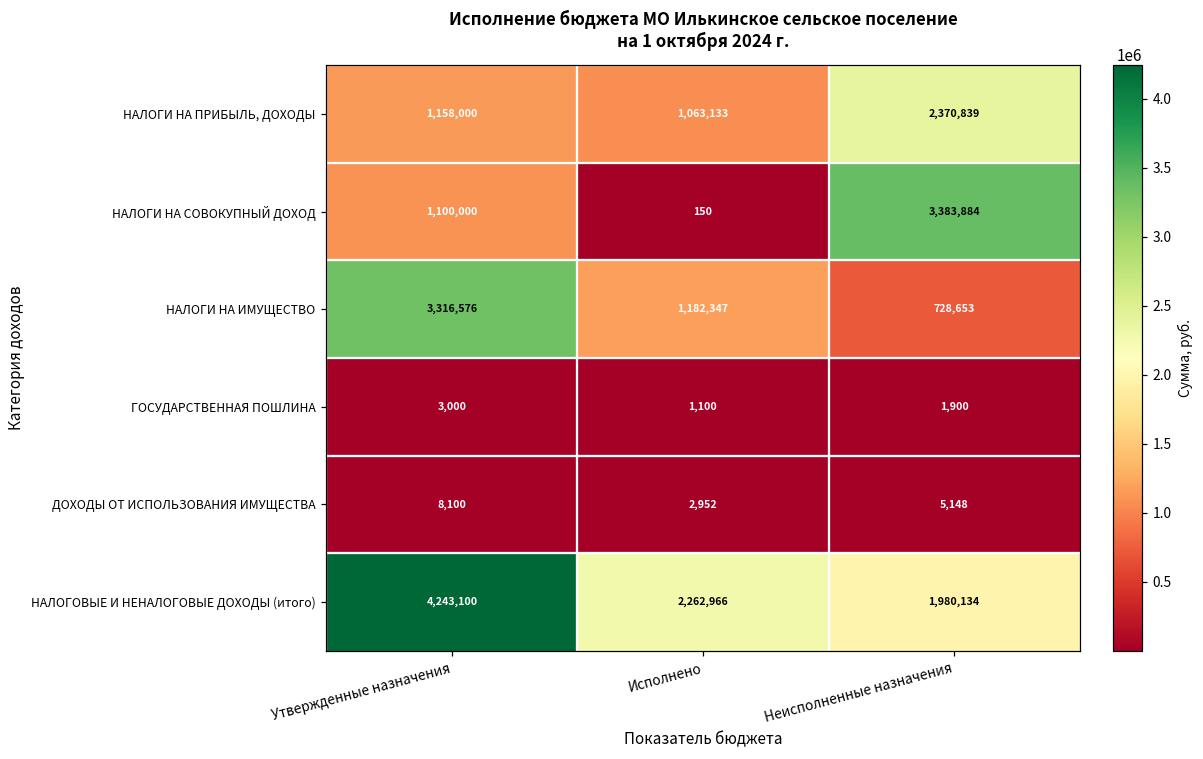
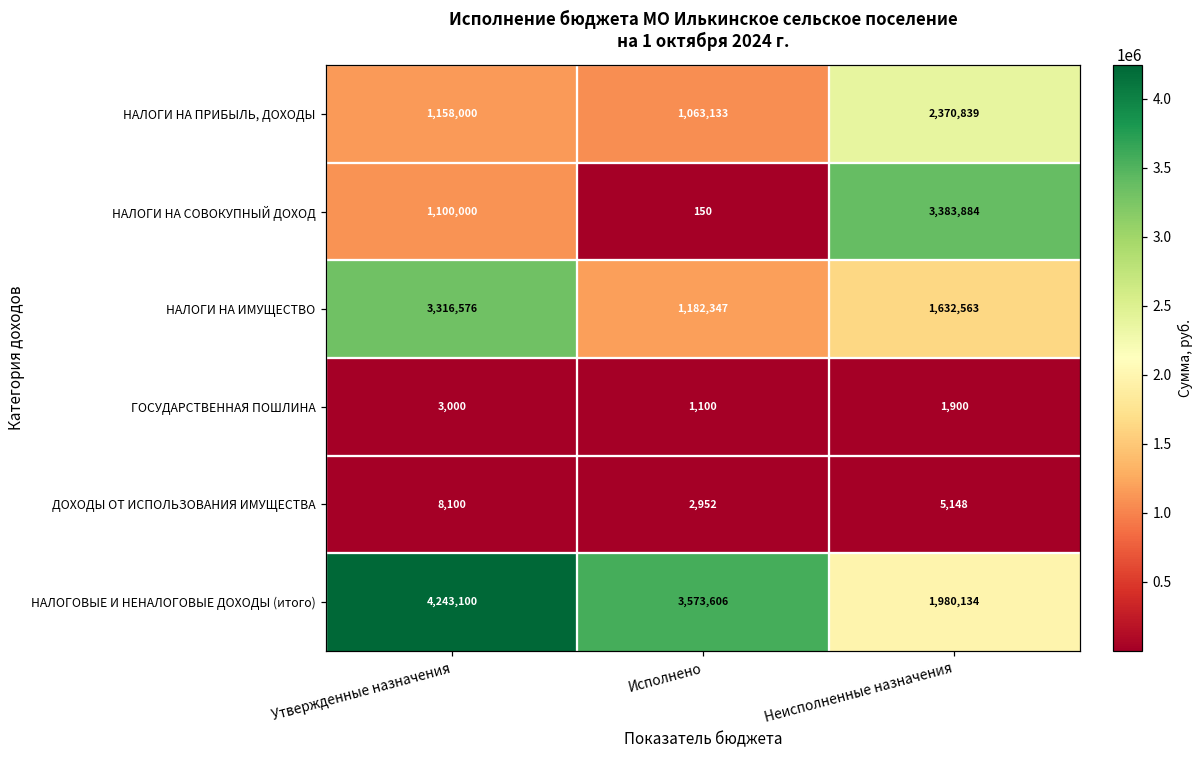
  {
    "НАЛОГИ НА ПРИБЫЛЬ, ДОХОДЫ": {
      "Утвержденные назначения": "1,158,000",
      "Исполнено": "1,063,133",
      "Неисполненные назначения": "2,370,839"
    },
    "НАЛОГИ НА СОВОКУПНЫЙ ДОХОД": {
      "Утвержденные назначения": "1,100,000",
      "Исполнено": "150",
      "Неисполненные назначения": "3,383,884"
    },
    "НАЛОГИ НА ИМУЩЕСТВО": {
      "Утвержденные назначения": "3,316,576",
      "Исполнено": "1,182,347",
-     "Неисполненные назначения": "728,653"
+     "Неисполненные назначения": "1,632,563"
    },
    "ГОСУДАРСТВЕННАЯ ПОШЛИНА": {
      "Утвержденные назначения": "3,000",
      "Исполнено": "1,100",
      "Неисполненные назначения": "1,900"
    },
    "ДОХОДЫ ОТ ИСПОЛЬЗОВАНИЯ ИМУЩЕСТВА": {
      "Утвержденные назначения": "8,100",
      "Исполнено": "2,952",
      "Неисполненные назначения": "5,148"
    },
    "НАЛОГОВЫЕ И НЕНАЛОГОВЫЕ ДОХОДЫ (итого)": {
      "Утвержденные назначения": "4,243,100",
-     "Исполнено": "2,262,966",
+     "Исполнено": "3,573,606",
      "Неисполненные назначения": "1,980,134"
    }
  }
